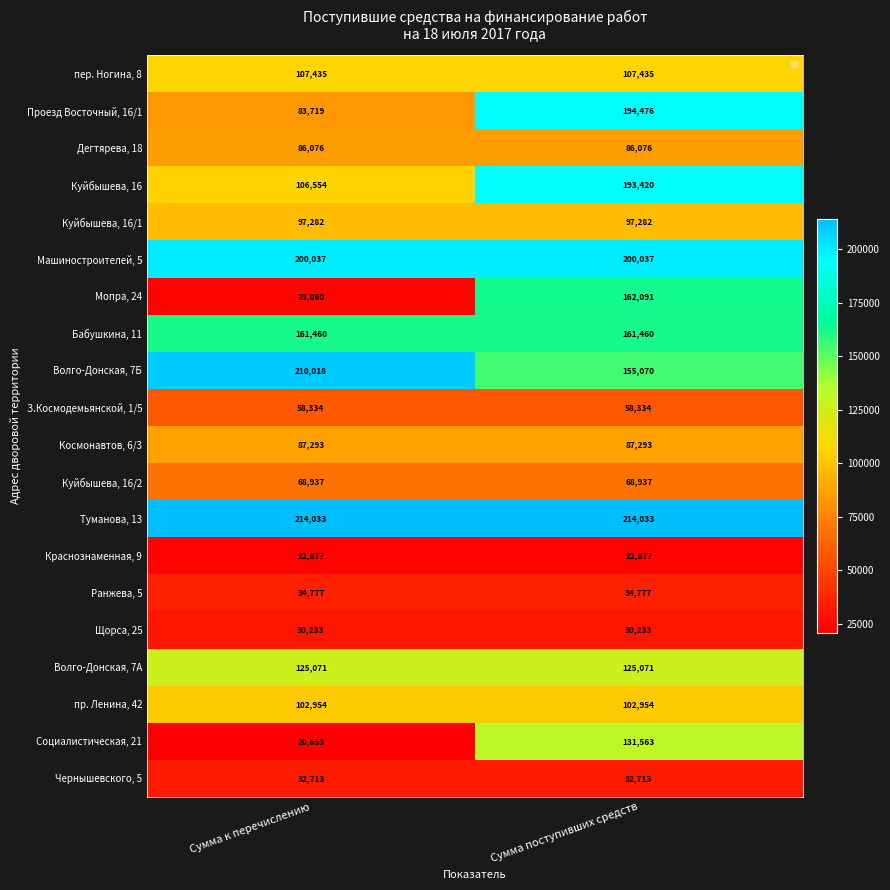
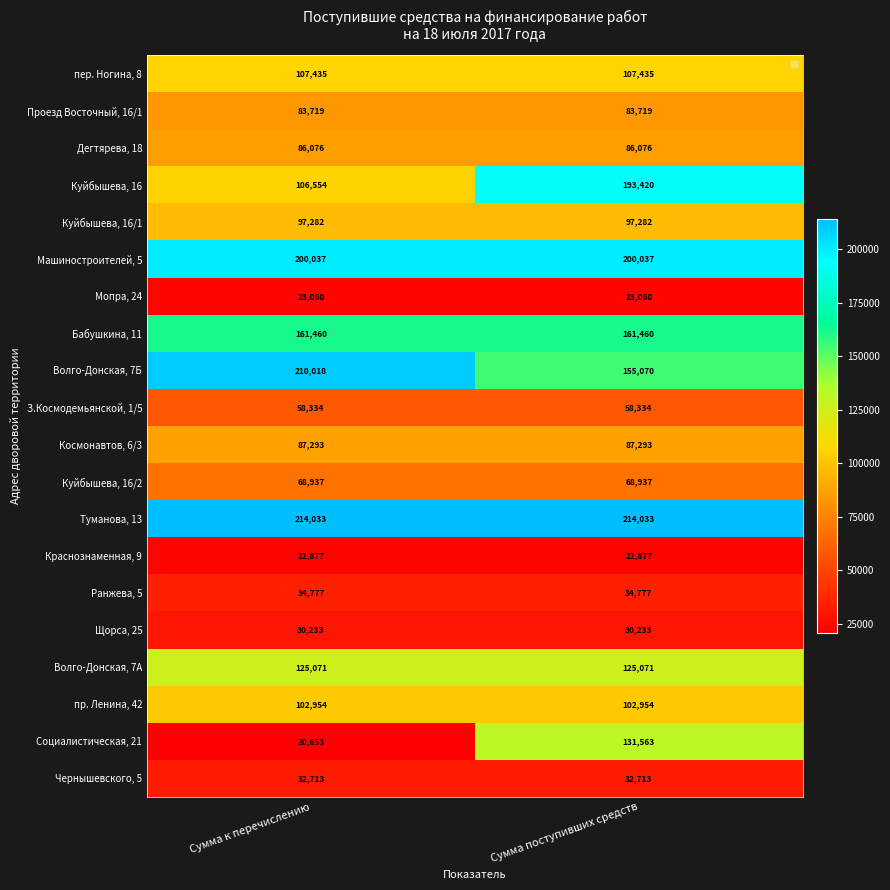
  {
    "пер. Ногина, 8": {
      "Сумма к перечислению": "107,435",
      "Сумма поступивших средств": "107,435"
    },
    "Проезд Восточный, 16/1": {
      "Сумма к перечислению": "83,719",
-     "Сумма поступивших средств": "194,476"
+     "Сумма поступивших средств": "83,719"
    },
    "Дегтярева, 18": {
      "Сумма к перечислению": "86,076",
      "Сумма поступивших средств": "86,076"
    },
    "Куйбышева, 16": {
      "Сумма к перечислению": "106,554",
      "Сумма поступивших средств": "193,420"
    },
    "Куйбышева, 16/1": {
      "Сумма к перечислению": "97,282",
      "Сумма поступивших средств": "97,282"
    },
    "Машиностроителей, 5": {
      "Сумма к перечислению": "200,037",
      "Сумма поступивших средств": "200,037"
    },
    "Мопра, 24": {
      "Сумма к перечислению": "23,060",
-     "Сумма поступивших средств": "162,091"
+     "Сумма поступивших средств": "23,060"
    },
    "Бабушкина, 11": {
      "Сумма к перечислению": "161,460",
      "Сумма поступивших средств": "161,460"
    },
    "Волго-Донская, 7Б": {
      "Сумма к перечислению": "210,018",
      "Сумма поступивших средств": "155,070"
    },
    "З.Космодемьянской, 1/5": {
      "Сумма к перечислению": "58,334",
      "Сумма поступивших средств": "58,334"
    },
    "Космонавтов, 6/3": {
      "Сумма к перечислению": "87,293",
      "Сумма поступивших средств": "87,293"
    },
    "Куйбышева, 16/2": {
      "Сумма к перечислению": "68,937",
      "Сумма поступивших средств": "68,937"
    },
    "Туманова, 13": {
      "Сумма к перечислению": "214,033",
      "Сумма поступивших средств": "214,033"
    },
    "Краснознаменная, 9": {
      "Сумма к перечислению": "22,877",
      "Сумма поступивших средств": "22,877"
    },
    "Ранжева, 5": {
      "Сумма к перечислению": "34,777",
      "Сумма поступивших средств": "34,777"
    },
    "Щорса, 25": {
      "Сумма к перечислению": "30,233",
      "Сумма поступивших средств": "30,233"
    },
    "Волго-Донская, 7А": {
      "Сумма к перечислению": "125,071",
      "Сумма поступивших средств": "125,071"
    },
    "пр. Ленина, 42": {
      "Сумма к перечислению": "102,954",
      "Сумма поступивших средств": "102,954"
    },
    "Социалистическая, 21": {
      "Сумма к перечислению": "20,653",
      "Сумма поступивших средств": "131,563"
    },
    "Чернышевского, 5": {
      "Сумма к перечислению": "32,713",
      "Сумма поступивших средств": "32,713"
    }
  }
